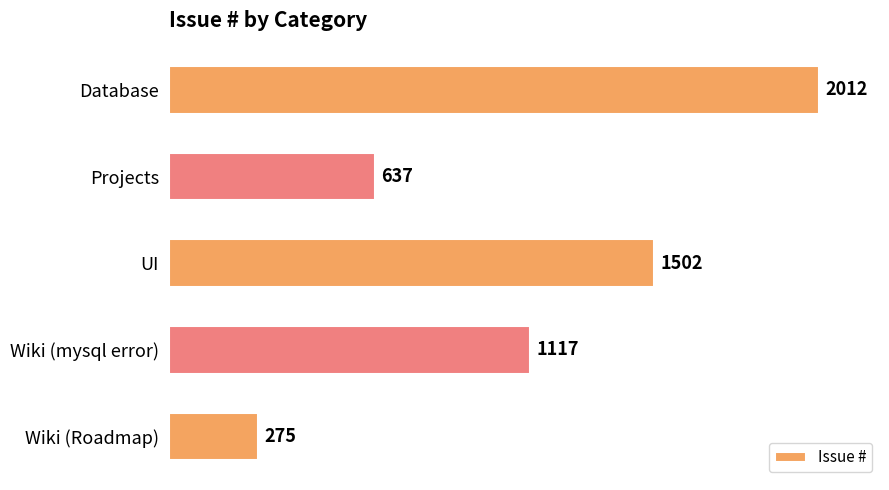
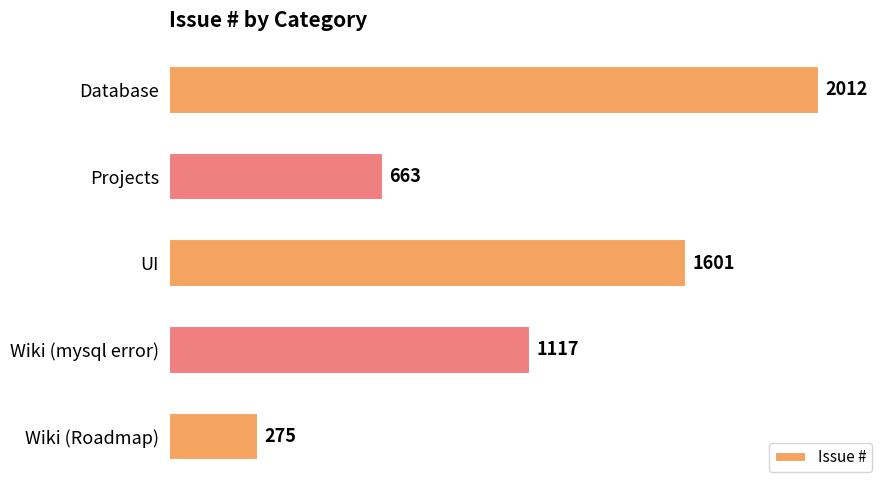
  {
    "Database": 2012,
-   "Projects": 637,
-   "UI": 1502,
+   "Projects": 663,
+   "UI": 1601,
    "Wiki (mysql error)": 1117,
    "Wiki (Roadmap)": 275
  }
